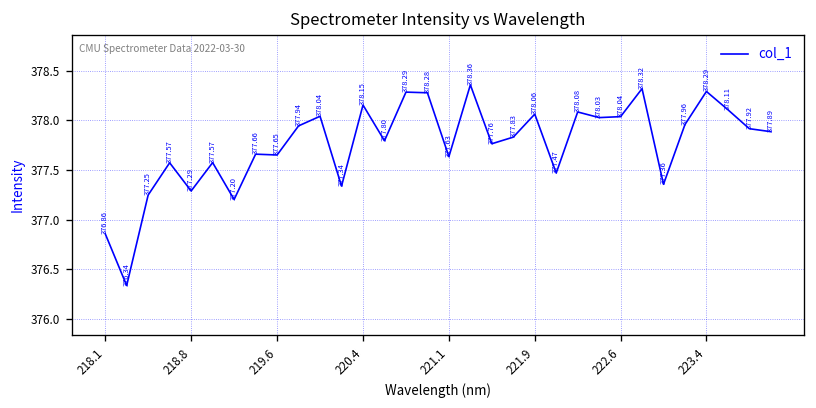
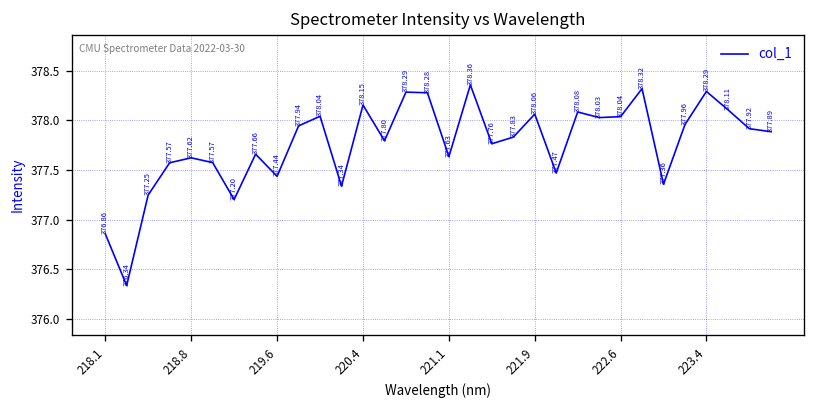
  {
    "218.1": 376.86,
-   "218.8": 377.29,
-   "219.6": 377.65,
+   "218.8": 377.62,
+   "219.6": 377.44,
    "220.4": 378.15,
    "221.1": 377.63,
    "221.9": 378.06,
    "222.6": 378.04,
    "223.4": 378.29
  }
